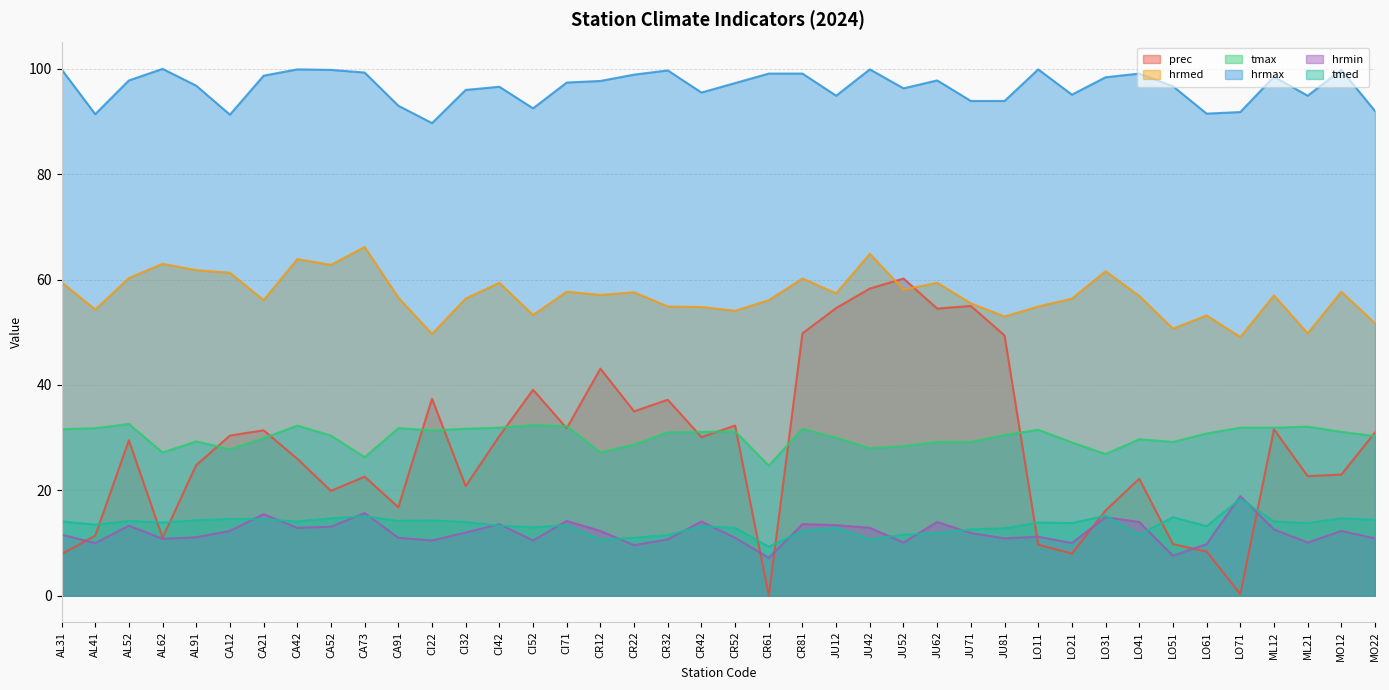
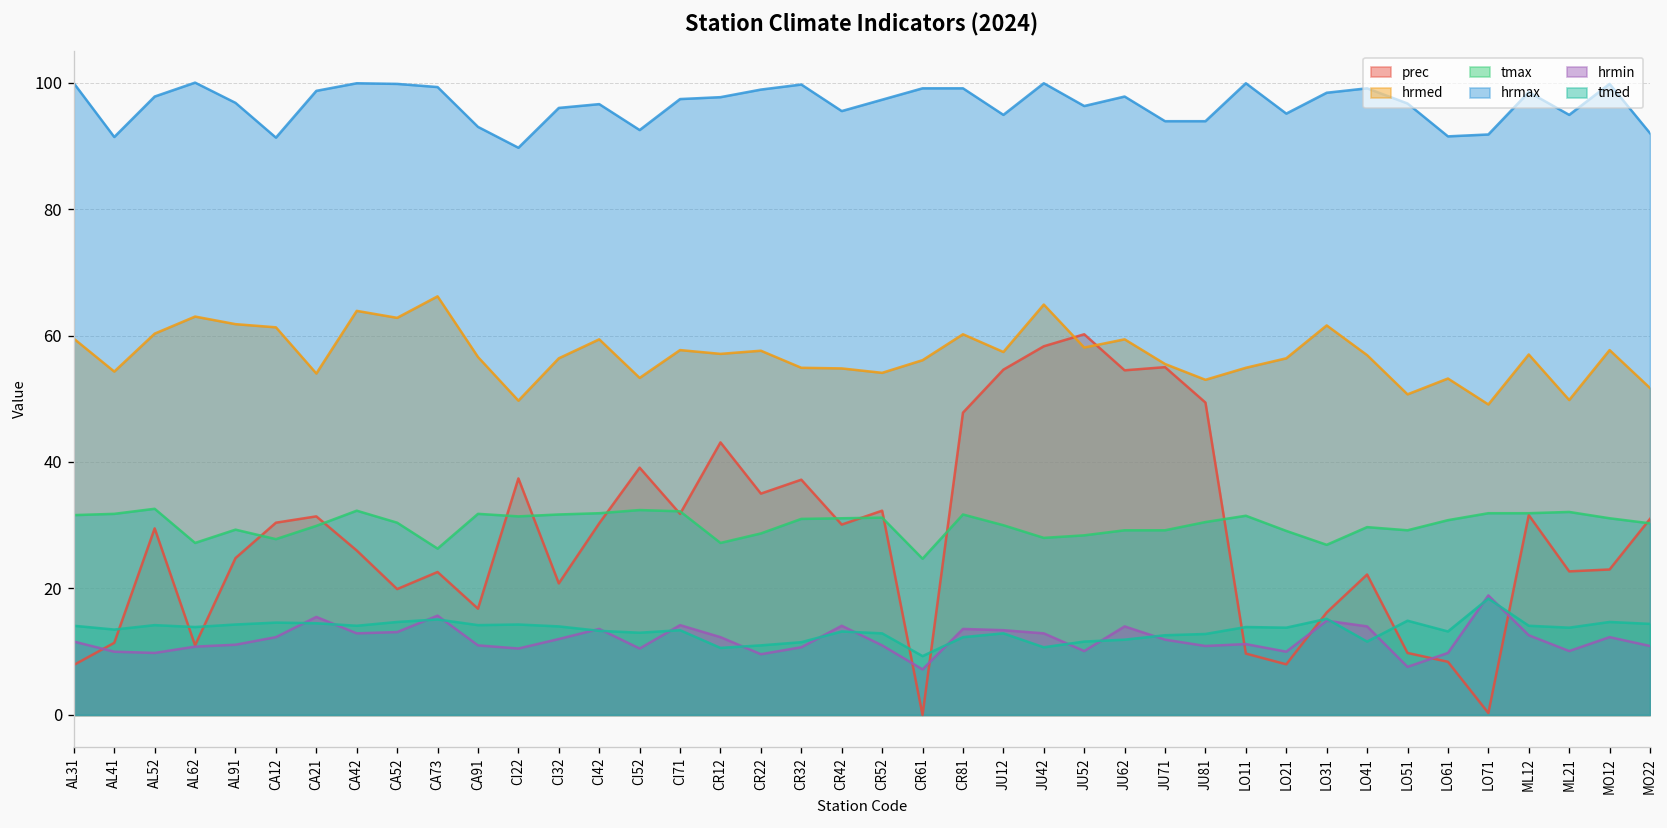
  {
    "prec": {
      "AL31": 8,
      "AL41": 11,
      "AL52": 30,
      "AL91": 25,
      "CA12": 30,
      "CA21": 31,
      "CA42": 26,
      "CA52": 20,
      "CA73": 23,
      "CA91": 17,
      "CI22": 37,
      "CI32": 21,
      "CI42": 30,
      "CI52": 39,
      "CR12": 43,
      "CR22": 35,
      "CR32": 37,
      "CR42": 30,
      "CR52": 32,
      "CR61": 0,
-     "CR81": 50,
+     "CR81": 48,
      "JU12": 55,
      "JU42": 58,
      "JU52": 60,
      "JU62": 55,
      "JU71": 55,
      "JU81": 49,
      "LO11": 10,
      "LO21": 8,
      "LO31": 16,
      "LO41": 22,
      "LO51": 10,
      "LO61": 8,
      "LO71": 0,
      "ML21": 23,
      "MO12": 23,
      "MO22": 31
    },
    "hrmed": {
      "AL31": 60,
      "AL41": 54,
      "AL52": 60,
      "AL62": 63,
      "AL91": 62,
      "CA12": 61,
-     "CA21": 56,
+     "CA21": 54,
      "CA42": 64,
      "CA52": 63,
      "CA73": 66,
      "CA91": 57,
      "CI22": 50,
      "CI32": 56,
      "CI42": 59,
      "CI52": 53,
      "CI71": 58,
      "CR12": 57,
      "CR22": 58,
      "CR32": 55,
      "CR42": 55,
      "CR52": 54,
      "CR61": 56,
      "CR81": 60,
      "JU12": 57,
      "JU42": 65,
      "JU52": 58,
      "JU62": 59,
      "JU71": 56,
      "JU81": 53,
      "LO11": 55,
      "LO21": 56,
      "LO31": 62,
      "LO41": 57,
      "LO51": 51,
      "LO61": 53,
      "LO71": 49,
      "ML12": 57,
      "ML21": 50,
      "MO12": 58,
      "MO22": 52
    },
    "hrmin": {
      "AL31": 12,
      "AL41": 10,
-     "AL52": 13,
+     "AL52": 10,
      "AL91": 11,
      "CA12": 12,
      "CA21": 16,
      "CA42": 13,
      "CA52": 13,
      "CA73": 16,
      "CA91": 11,
      "CI22": 11,
      "CI32": 12,
      "CI52": 11,
      "CI71": 14,
      "CR12": 12,
      "CR22": 10,
      "CR32": 11,
      "CR42": 14,
      "CR52": 11,
      "CR61": 7,
      "CR81": 14,
      "JU12": 13,
      "JU42": 13,
      "JU52": 10,
      "JU62": 14,
      "JU71": 12,
      "JU81": 11,
      "LO11": 11,
      "LO21": 10,
      "LO41": 14,
      "LO51": 8,
      "LO61": 10,
      "LO71": 19,
      "ML12": 13,
      "ML21": 10,
      "MO12": 12,
      "MO22": 11
    }
  }
